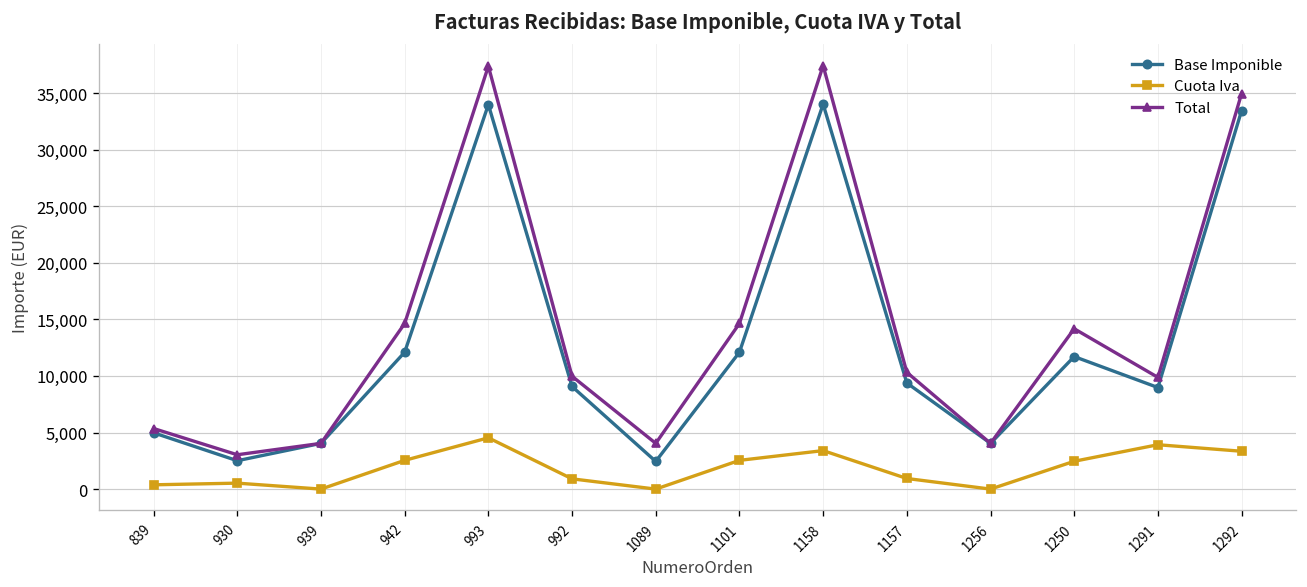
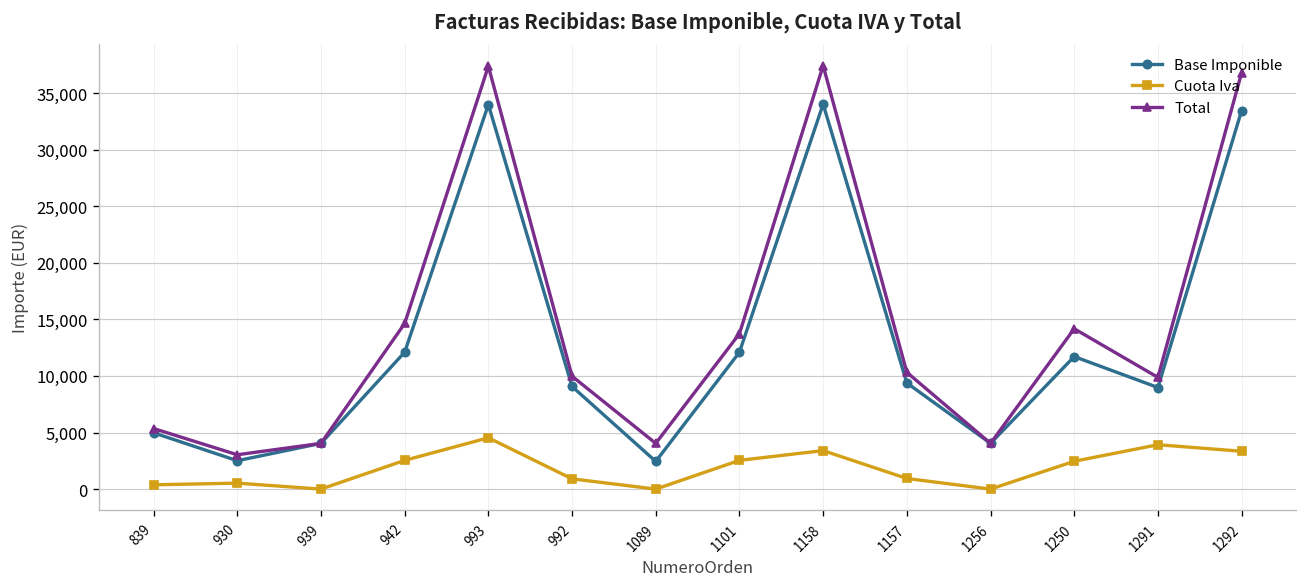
  {
    "Base Imponible": {
      "839": "5,000",
      "930": "3,000",
      "942": "12,000",
      "993": "34,000",
      "992": "9,000",
      "1089": "2,000",
      "1101": "12,000",
      "1158": "34,000",
      "1157": "9,000",
      "1250": "12,000",
      "1291": "9,000",
      "1292": "33,000"
    },
    "Cuota Iva": {
      "839": "0",
      "930": "1,000",
      "939": "0",
      "942": "3,000",
      "993": "5,000",
      "992": "1,000",
      "1089": "0",
      "1101": "3,000",
      "1158": "3,000",
      "1157": "1,000",
      "1256": "0",
      "1250": "2,000",
      "1291": "4,000",
      "1292": "3,000"
    },
    "Total": {
      "839": "5,000",
      "930": "3,000",
      "942": "15,000",
      "993": "37,000",
      "992": "10,000",
      "1089": "4,000",
-     "1101": "15,000",
+     "1101": "14,000",
      "1158": "37,000",
      "1157": "10,000",
      "1250": "14,000",
      "1291": "10,000",
-     "1292": "35,000"
+     "1292": "37,000"
    }
  }
